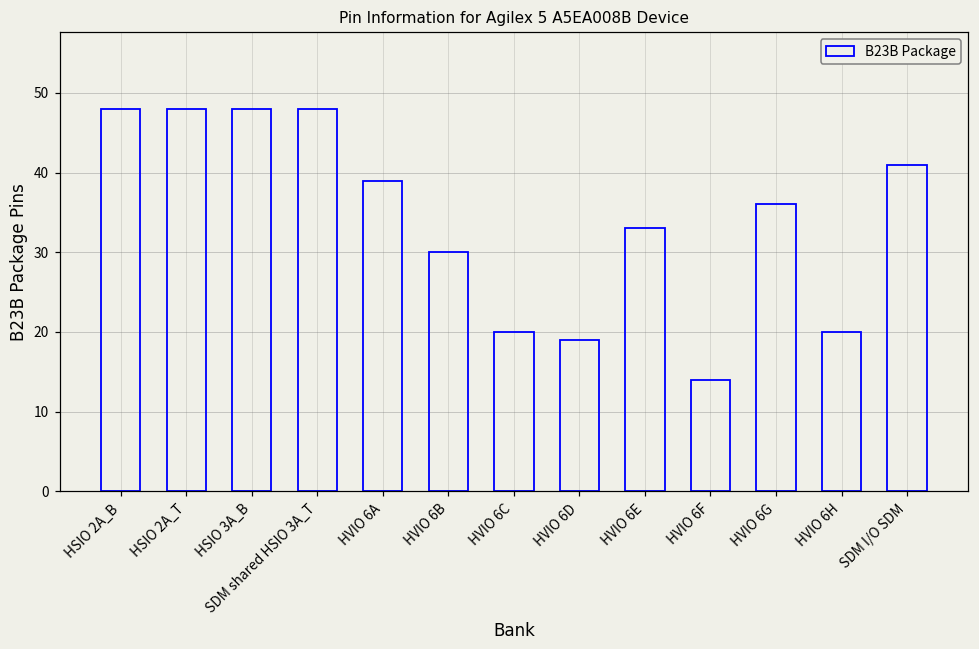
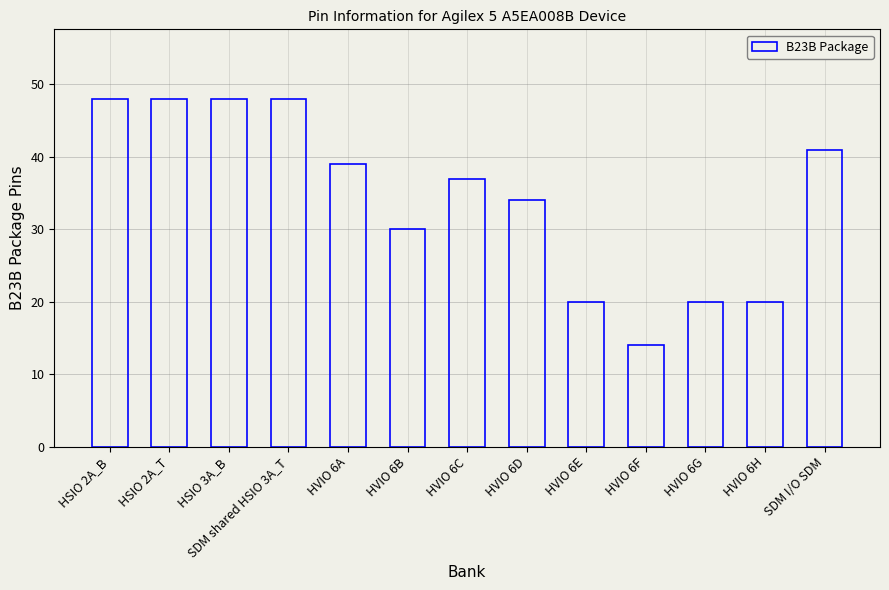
  {
    "HSIO 2A_B": 48,
    "HSIO 2A_T": 48,
    "HSIO 3A_B": 48,
    "SDM shared HSIO 3A_T": 48,
    "HVIO 6A": 39,
    "HVIO 6B": 30,
-   "HVIO 6C": 20,
-   "HVIO 6D": 19,
-   "HVIO 6E": 33,
+   "HVIO 6C": 37,
+   "HVIO 6D": 34,
+   "HVIO 6E": 20,
    "HVIO 6F": 14,
-   "HVIO 6G": 36,
+   "HVIO 6G": 20,
    "HVIO 6H": 20,
    "SDM I/O SDM": 41
  }
